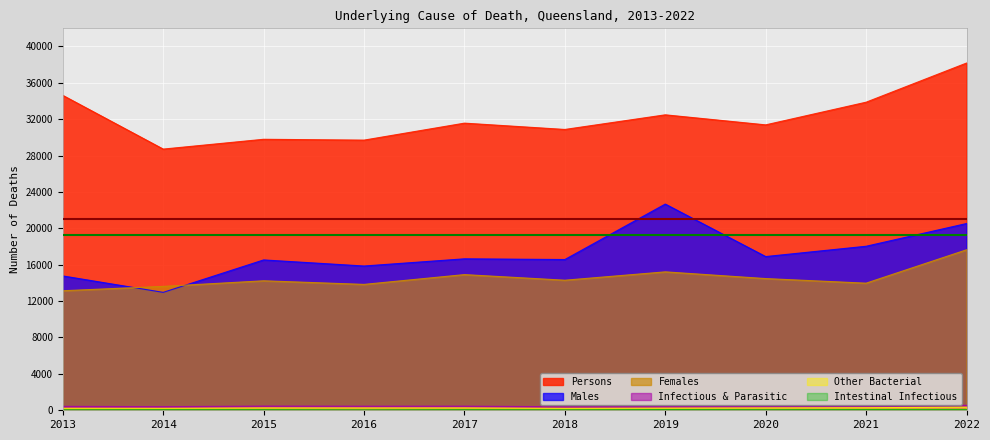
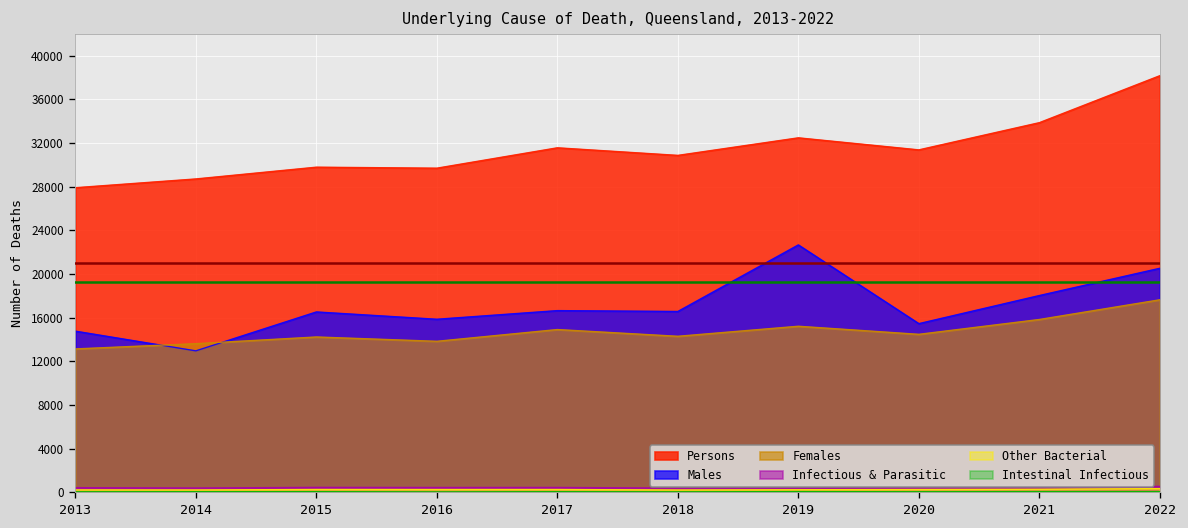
  {
    "Persons": {
-     "2013": 35000,
+     "2013": 28000,
      "2014": 29000,
      "2015": 30000,
      "2016": 30000,
      "2017": 32000,
      "2018": 31000,
      "2019": 32000,
      "2020": 31000,
      "2021": 34000,
      "2022": 38000
    },
    "Males": {
      "2013": 15000,
      "2014": 13000,
      "2015": 17000,
      "2016": 16000,
      "2017": 17000,
      "2018": 17000,
      "2019": 23000,
-     "2020": 17000,
+     "2020": 15000,
      "2021": 18000,
      "2022": 21000
    },
    "Females": {
      "2013": 13000,
      "2014": 14000,
      "2015": 14000,
      "2016": 14000,
      "2017": 15000,
      "2018": 14000,
      "2019": 15000,
      "2020": 14000,
-     "2021": 14000,
+     "2021": 16000,
      "2022": 18000
    }
  }
